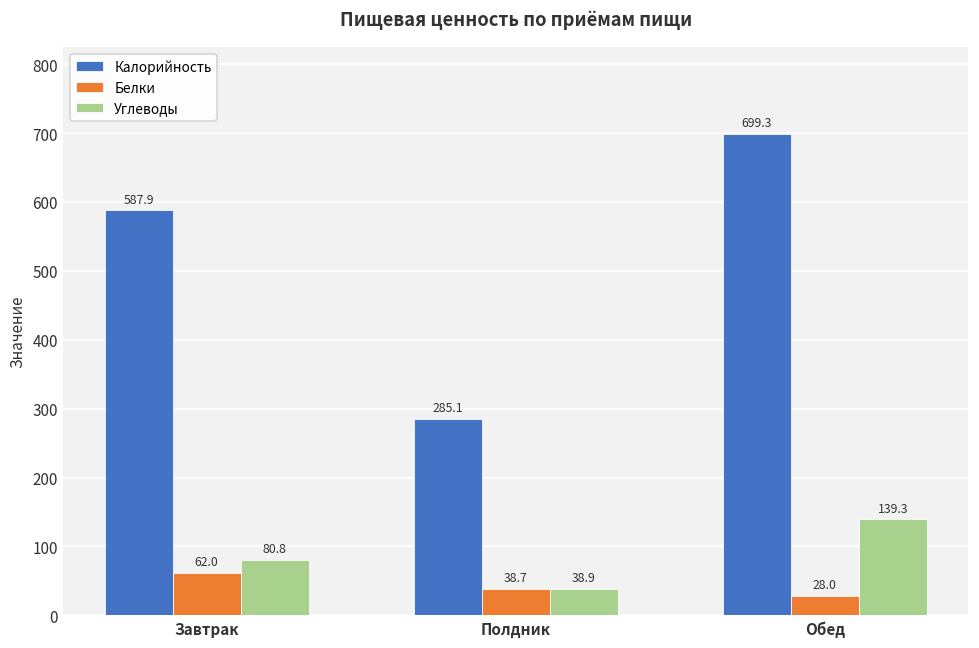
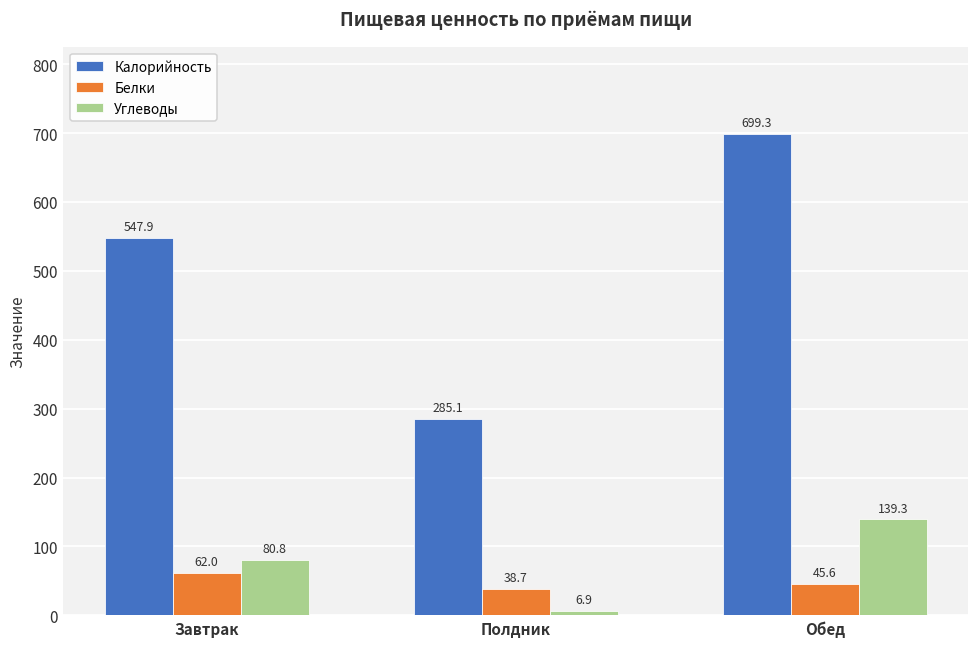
  {
    "Калорийность": {
-     "Завтрак": 587.9,
+     "Завтрак": 547.9,
      "Полдник": 285.1,
      "Обед": 699.3
    },
    "Белки": {
      "Завтрак": 62.0,
      "Полдник": 38.7,
-     "Обед": 28.0
+     "Обед": 45.6
    },
    "Углеводы": {
      "Завтрак": 80.8,
-     "Полдник": 38.9,
+     "Полдник": 6.9,
      "Обед": 139.3
    }
  }
